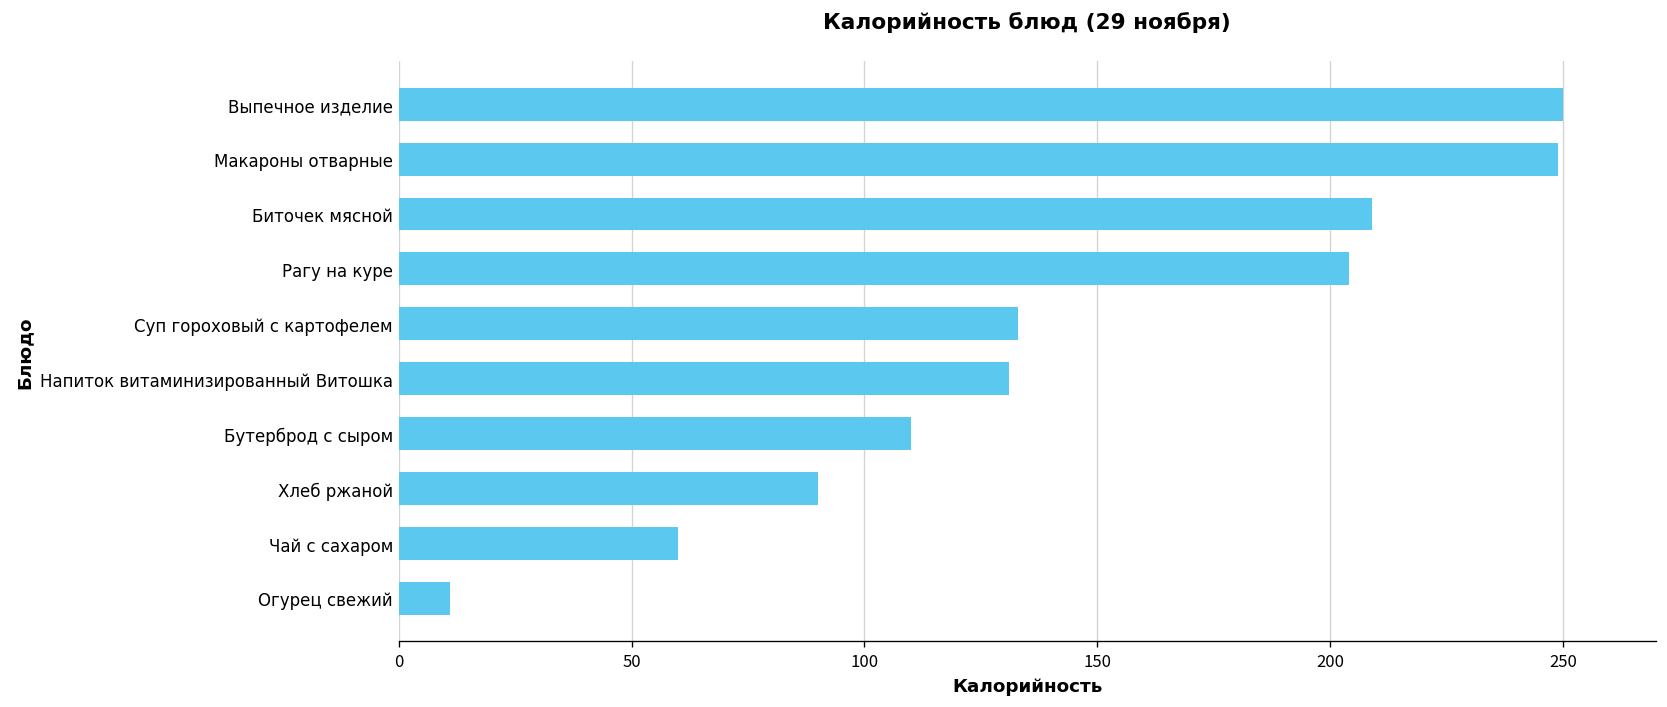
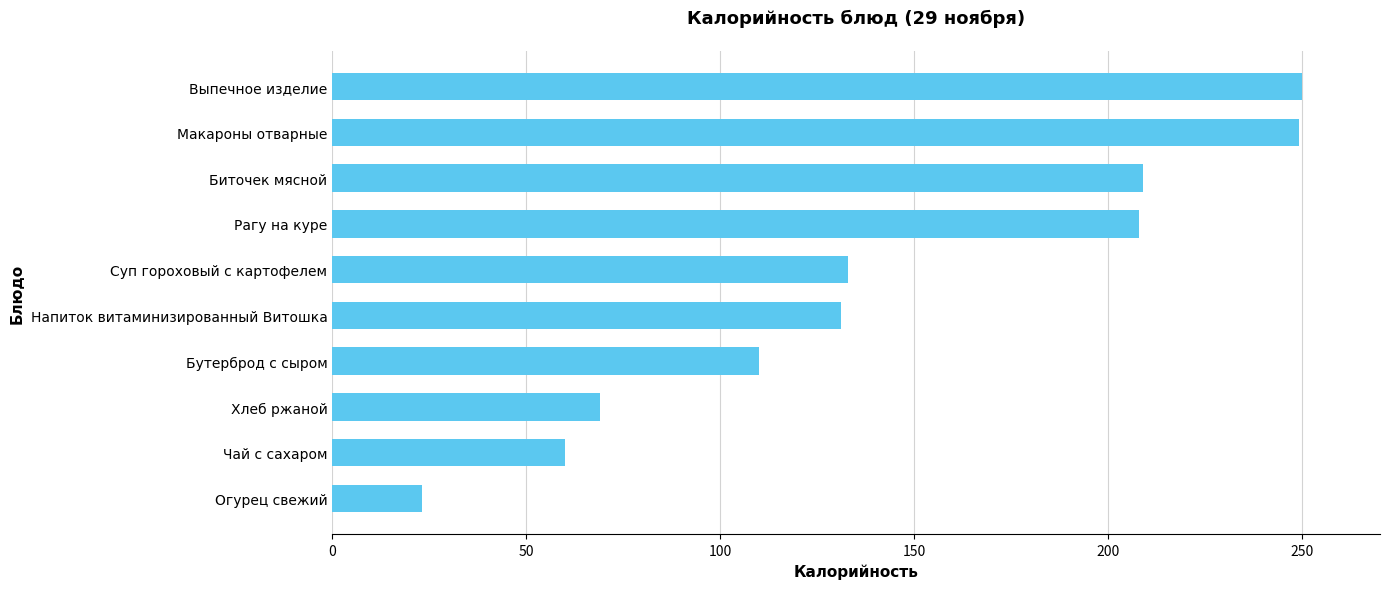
  {
    "Выпечное изделие": 250,
    "Макароны отварные": 249,
    "Биточек мясной": 209,
-   "Рагу на куре": 204,
+   "Рагу на куре": 208,
    "Суп гороховый с картофелем": 133,
    "Напиток витаминизированный Витошка": 131,
    "Бутерброд с сыром": 110,
-   "Хлеб ржаной": 90,
+   "Хлеб ржаной": 69,
    "Чай с сахаром": 60,
-   "Огурец свежий": 11
+   "Огурец свежий": 23
  }
